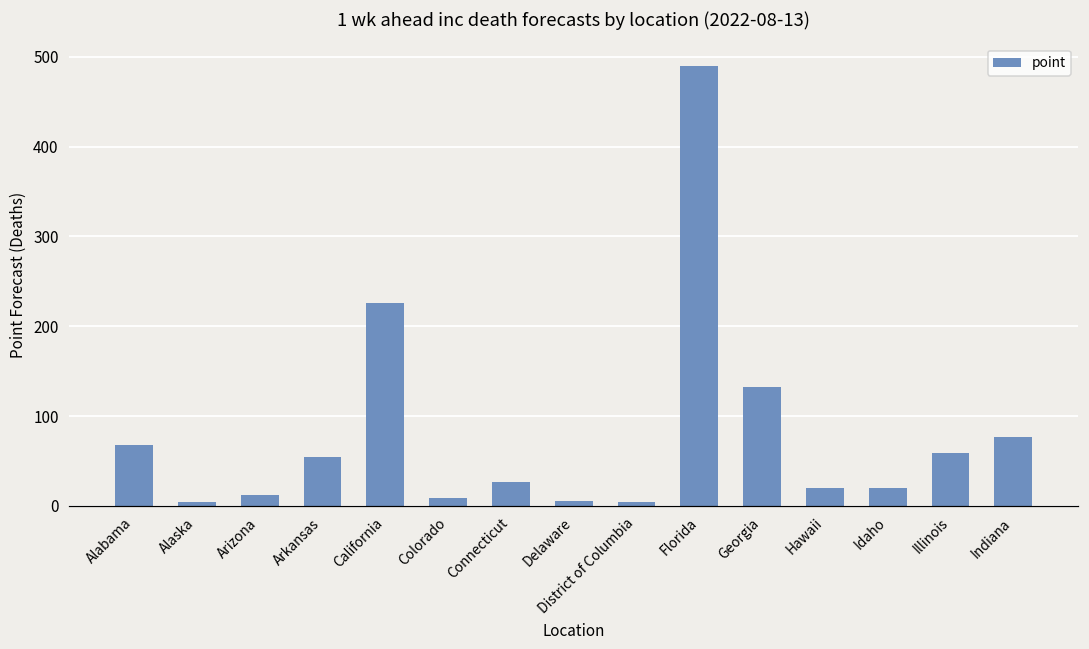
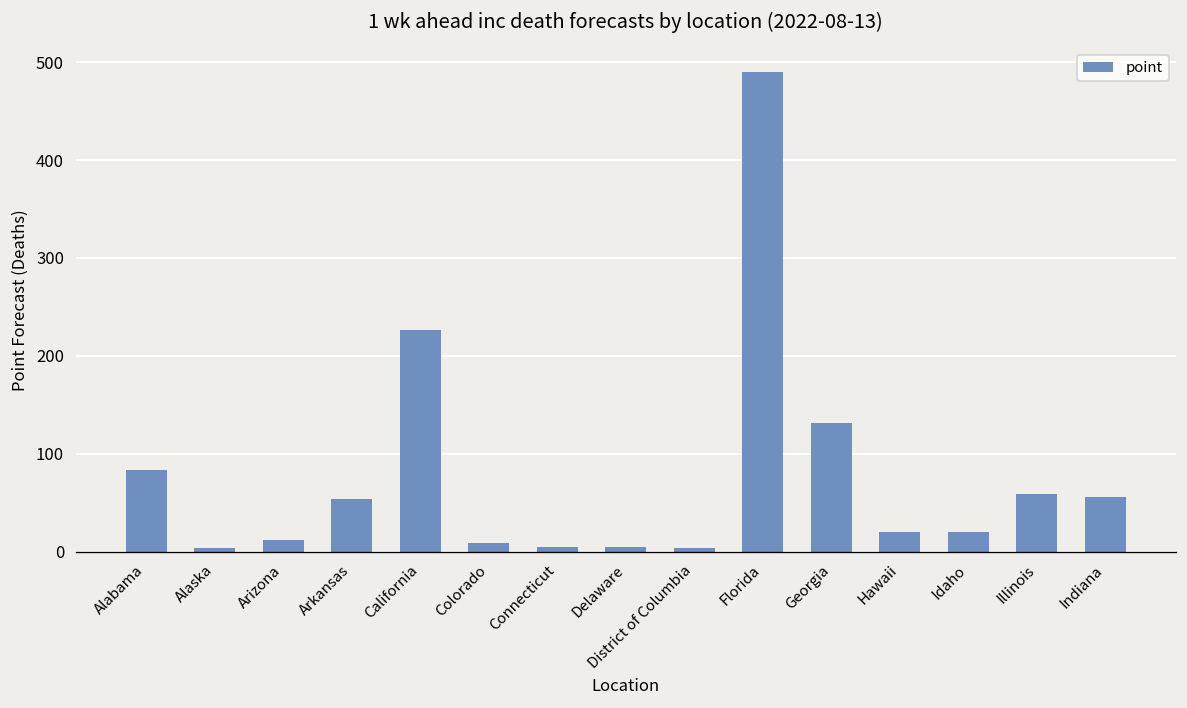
  {
-   "Alabama": 70,
+   "Alabama": 80,
    "Alaska": 0,
    "Arizona": 10,
    "Arkansas": 50,
    "California": 230,
    "Colorado": 10,
-   "Connecticut": 30,
+   "Connecticut": 10,
    "Delaware": 10,
    "District of Columbia": 0,
    "Florida": 490,
    "Georgia": 130,
    "Hawaii": 20,
    "Idaho": 20,
    "Illinois": 60,
-   "Indiana": 80
+   "Indiana": 60
  }
